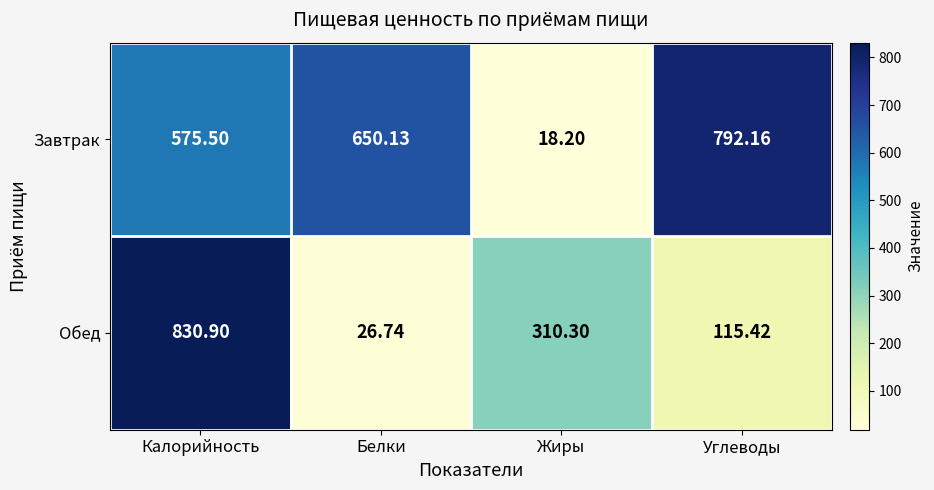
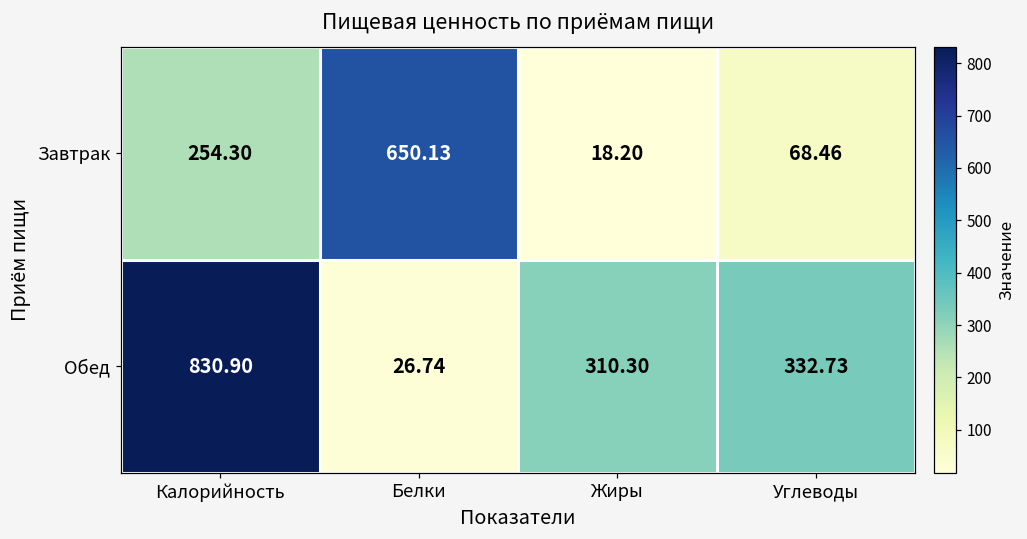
  {
    "Завтрак": {
-     "Калорийность": 575.50,
+     "Калорийность": 254.30,
      "Белки": 650.13,
      "Жиры": 18.20,
-     "Углеводы": 792.16
+     "Углеводы": 68.46
    },
    "Обед": {
      "Калорийность": 830.90,
      "Белки": 26.74,
      "Жиры": 310.30,
-     "Углеводы": 115.42
+     "Углеводы": 332.73
    }
  }
